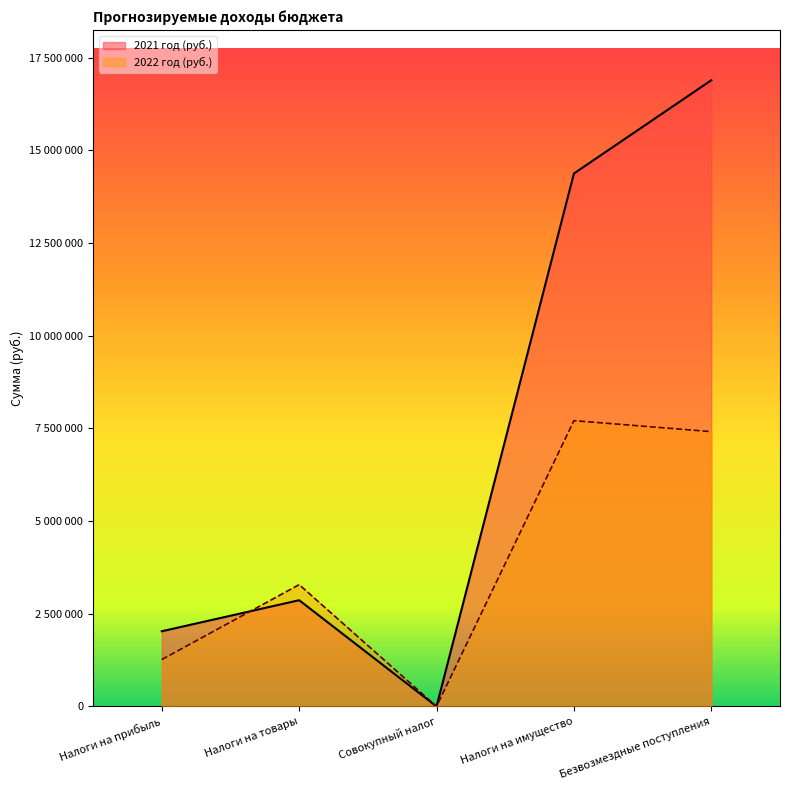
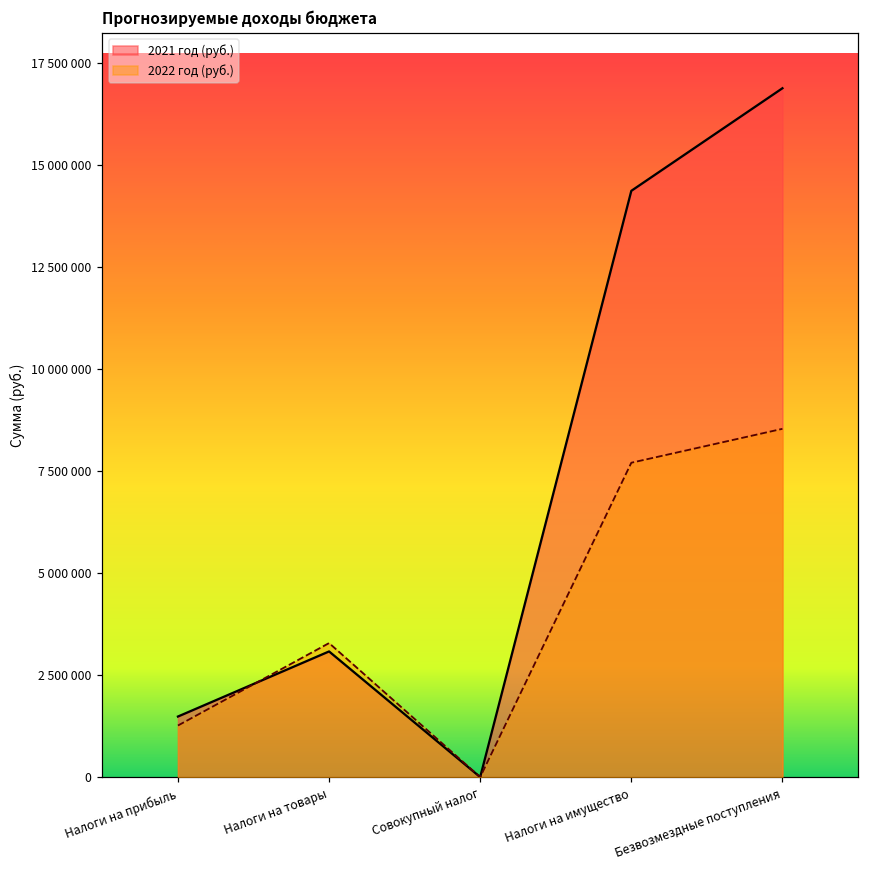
  {
    "2021 год (руб.)": {
-     "Налоги на прибыль": 2000000,
-     "Налоги на товары": 2900000,
+     "Налоги на прибыль": 1500000,
+     "Налоги на товары": 3100000,
      "Налоги на имущество": 14400000,
      "Безвозмездные поступления": 16900000
    },
    "2022 год (руб.)": {
      "Налоги на прибыль": 1300000,
      "Налоги на товары": 3300000,
      "Налоги на имущество": 7700000,
-     "Безвозмездные поступления": 7400000
+     "Безвозмездные поступления": 8500000
    }
  }
